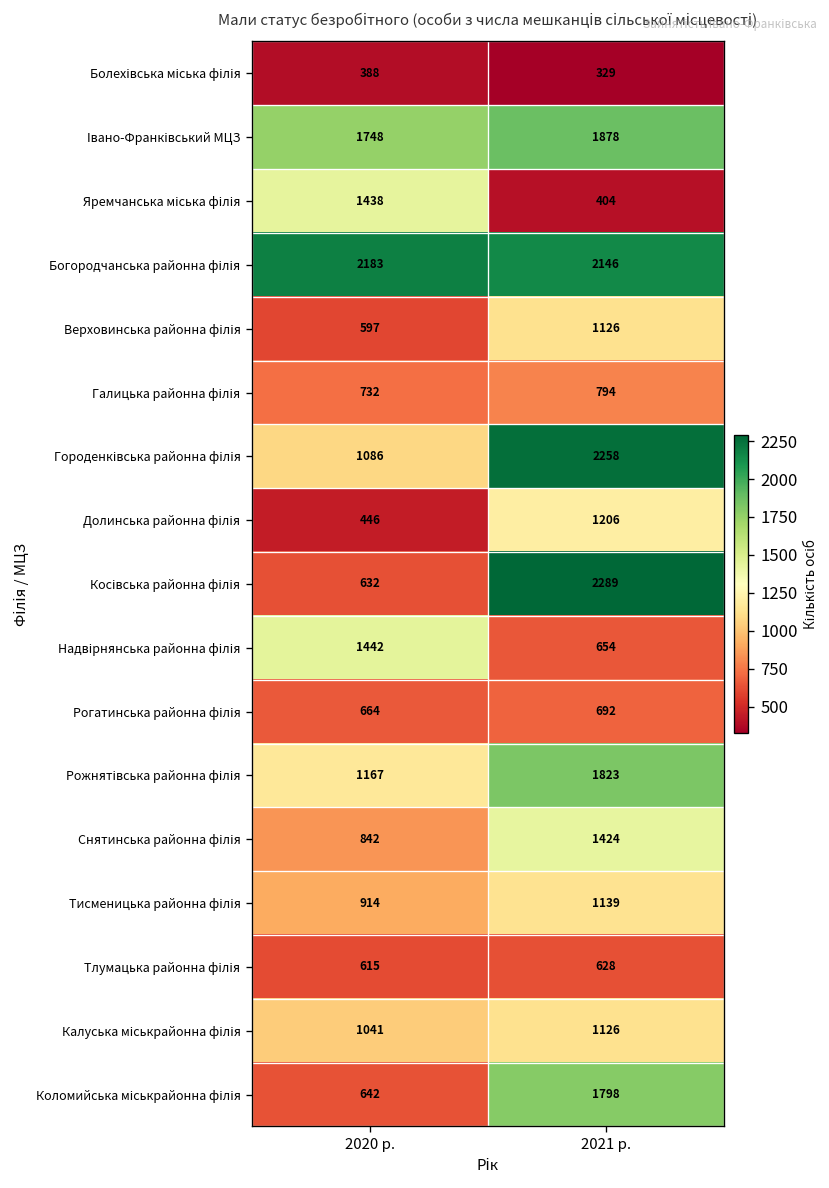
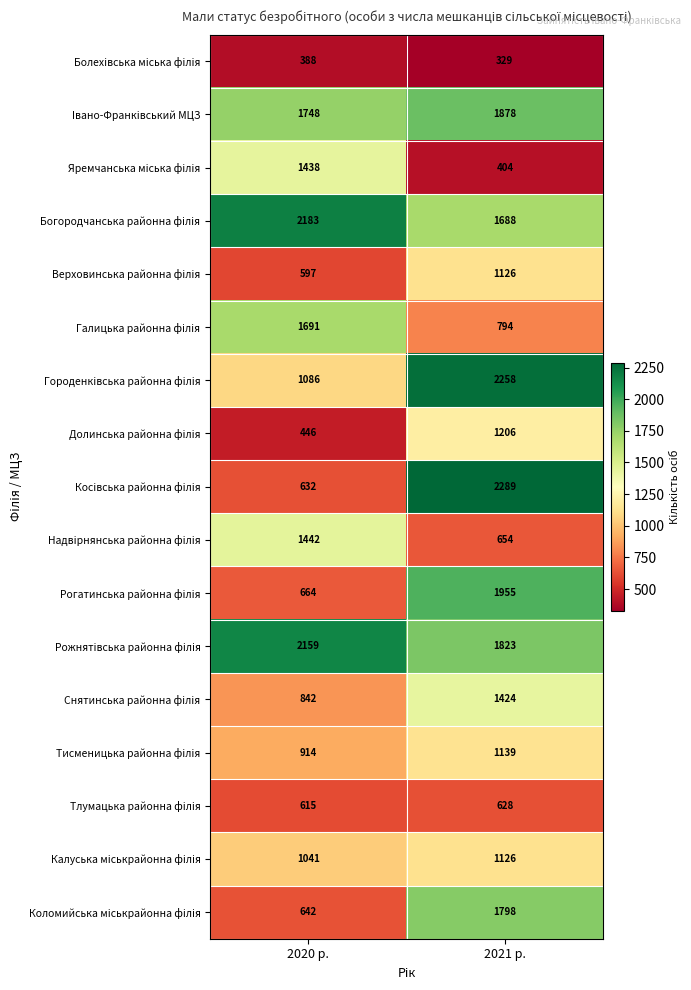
  {
    "Болехівська міська філія": {
      "2020 р.": 388,
      "2021 р.": 329
    },
    "Івано-Франківський МЦЗ": {
      "2020 р.": 1748,
      "2021 р.": 1878
    },
    "Яремчанська міська філія": {
      "2020 р.": 1438,
      "2021 р.": 404
    },
    "Богородчанська районна філія": {
      "2020 р.": 2183,
-     "2021 р.": 2146
+     "2021 р.": 1688
    },
    "Верховинська районна філія": {
      "2020 р.": 597,
      "2021 р.": 1126
    },
    "Галицька районна філія": {
-     "2020 р.": 732,
+     "2020 р.": 1691,
      "2021 р.": 794
    },
    "Городенківська районна філія": {
      "2020 р.": 1086,
      "2021 р.": 2258
    },
    "Долинська районна філія": {
      "2020 р.": 446,
      "2021 р.": 1206
    },
    "Косівська районна філія": {
      "2020 р.": 632,
      "2021 р.": 2289
    },
    "Надвірнянська районна філія": {
      "2020 р.": 1442,
      "2021 р.": 654
    },
    "Рогатинська районна філія": {
      "2020 р.": 664,
-     "2021 р.": 692
+     "2021 р.": 1955
    },
    "Рожнятівська районна філія": {
-     "2020 р.": 1167,
+     "2020 р.": 2159,
      "2021 р.": 1823
    },
    "Снятинська районна філія": {
      "2020 р.": 842,
      "2021 р.": 1424
    },
    "Тисменицька районна філія": {
      "2020 р.": 914,
      "2021 р.": 1139
    },
    "Тлумацька районна філія": {
      "2020 р.": 615,
      "2021 р.": 628
    },
    "Калуська міськрайонна філія": {
      "2020 р.": 1041,
      "2021 р.": 1126
    },
    "Коломийська міськрайонна філія": {
      "2020 р.": 642,
      "2021 р.": 1798
    }
  }
